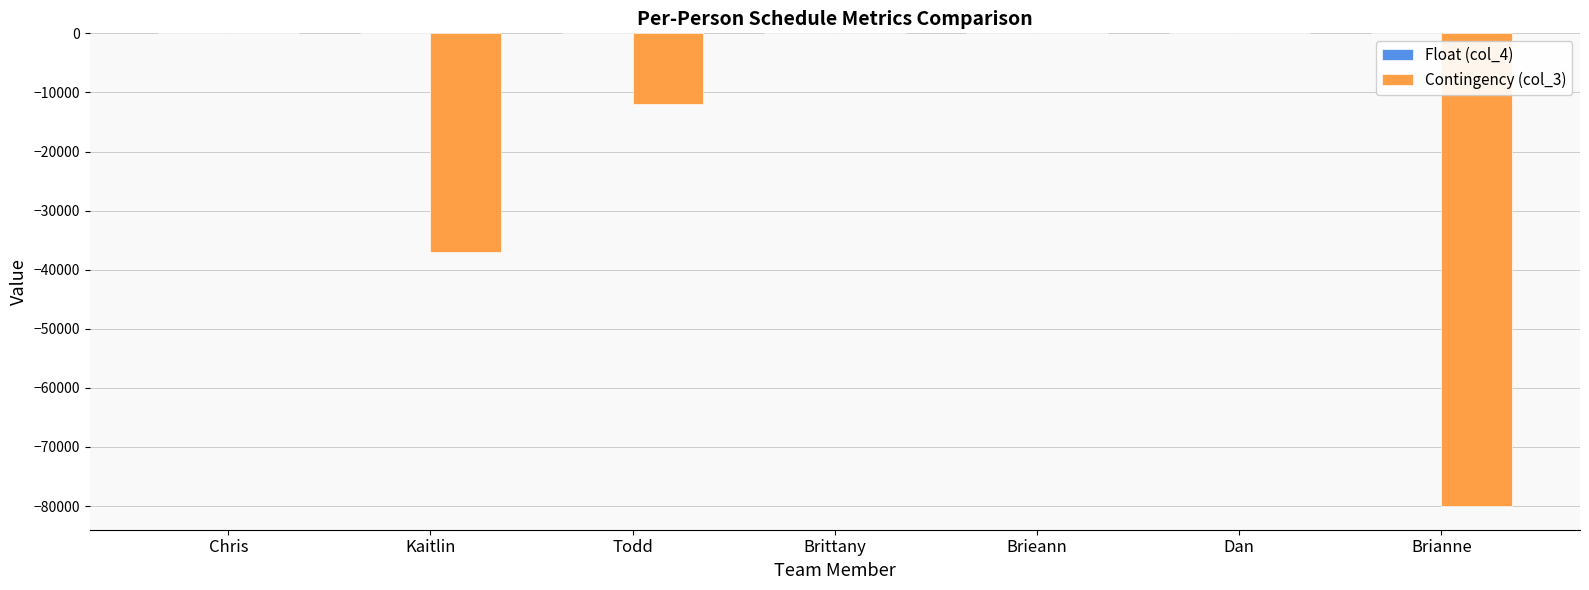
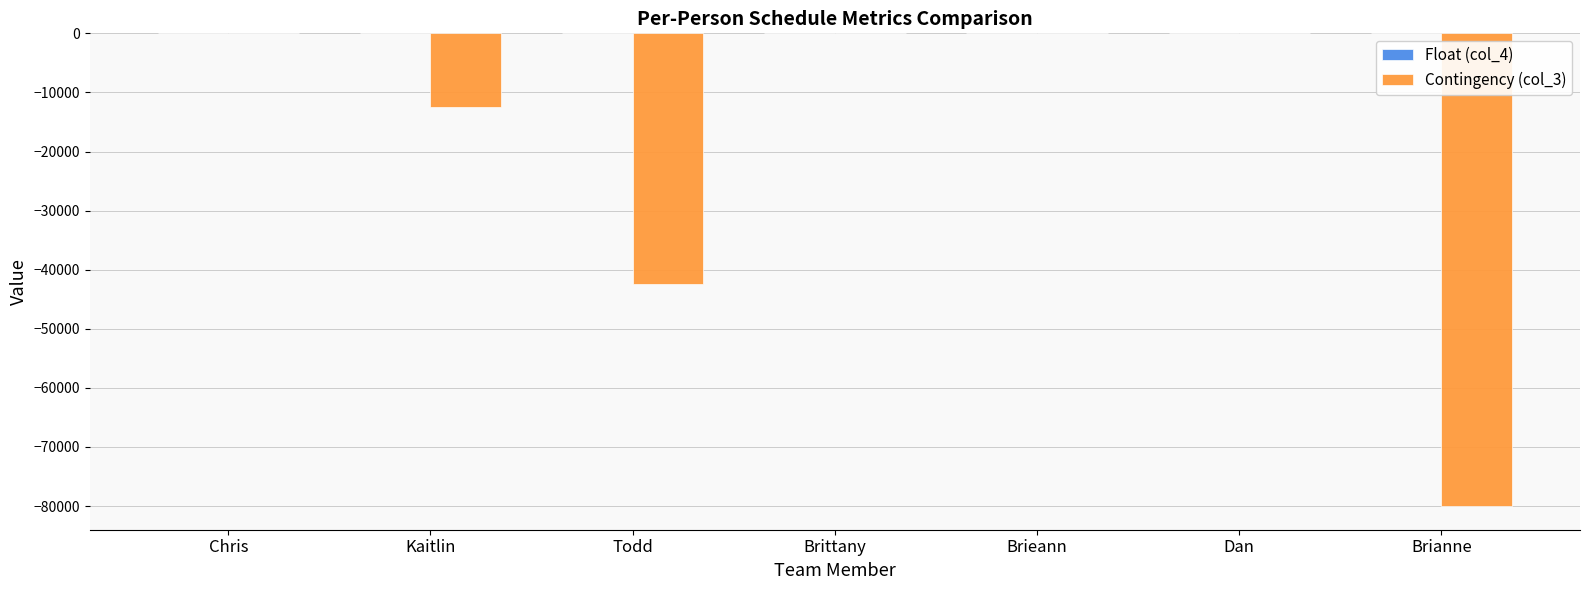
  {
    "Float (col_4)": {
      "Chris": 0,
      "Kaitlin": 0,
      "Todd": 0,
      "Brittany": 0,
      "Dan": 0
    },
    "Contingency (col_3)": {
      "Chris": 0,
-     "Kaitlin": -37000,
-     "Todd": -12000,
+     "Kaitlin": -13000,
+     "Todd": -42000,
      "Brittany": 0,
      "Brieann": 0,
      "Dan": 0,
      "Brianne": -80000
    }
  }
